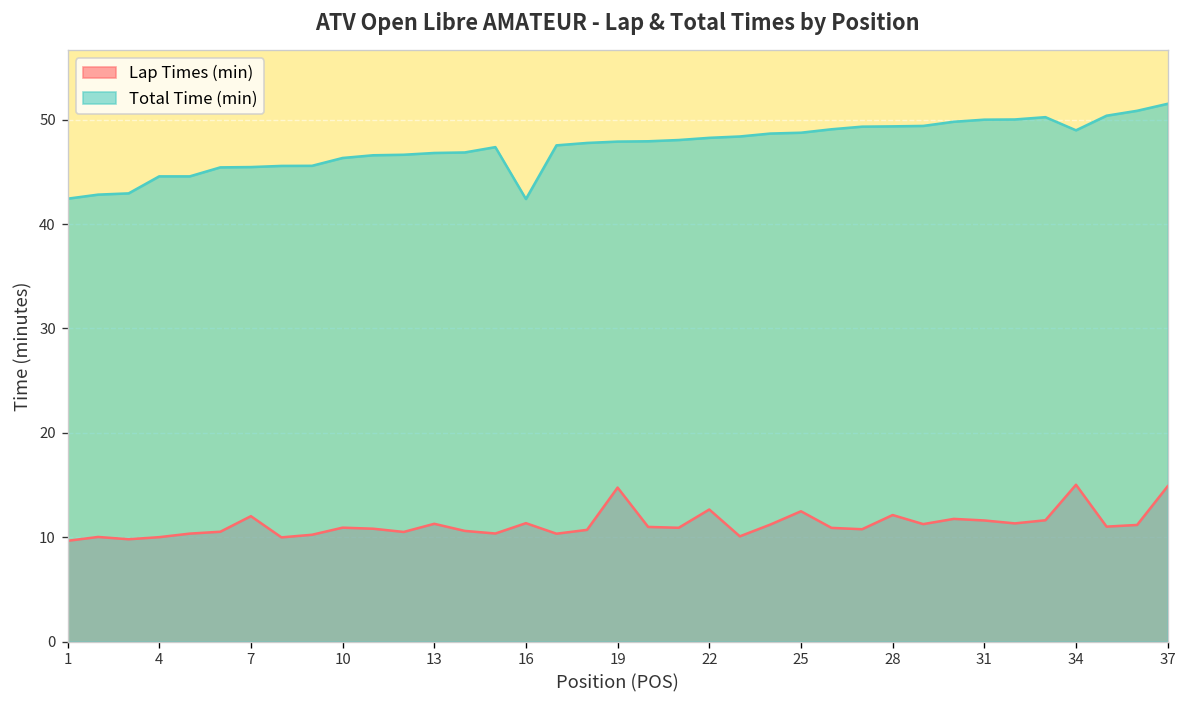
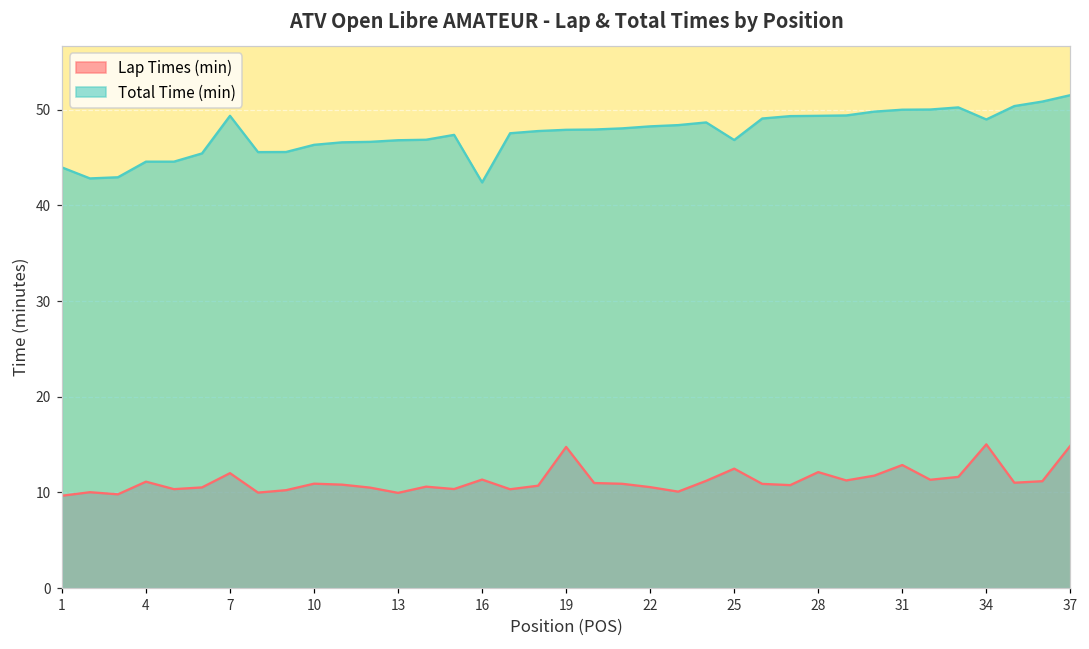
  {
    "Lap Times (min)": {
      "1": 10,
-     "4": 10,
+     "4": 11,
      "7": 12,
      "10": 11,
-     "13": 11,
+     "13": 10,
      "16": 11,
      "19": 15,
-     "22": 13,
+     "22": 11,
      "25": 12,
      "28": 12,
-     "31": 12,
+     "31": 13,
      "34": 15,
      "37": 15
    },
    "Total Time (min)": {
-     "1": 42,
+     "1": 44,
      "4": 45,
-     "7": 45,
+     "7": 49,
      "10": 46,
      "13": 47,
      "16": 42,
      "19": 48,
      "22": 48,
-     "25": 49,
+     "25": 47,
      "28": 49,
      "31": 50,
      "34": 49,
      "37": 52
    }
  }
